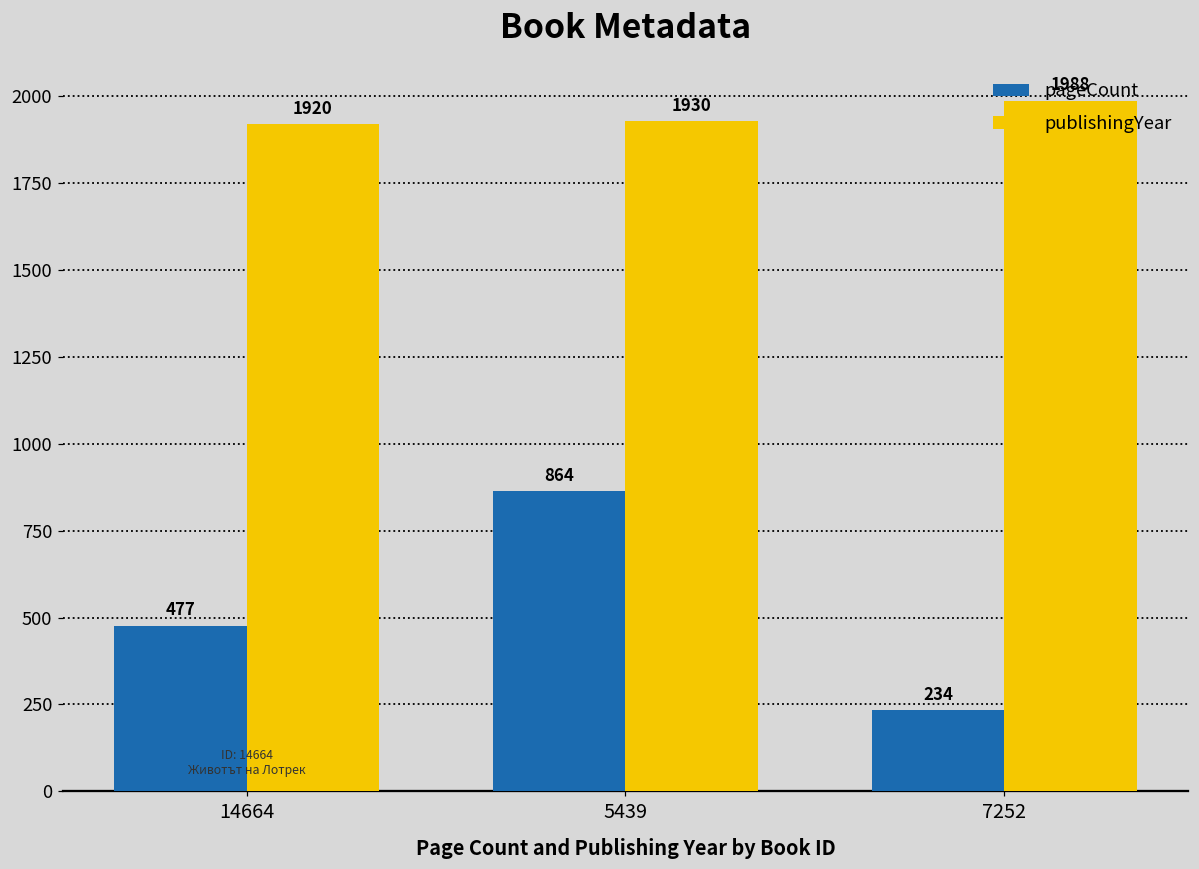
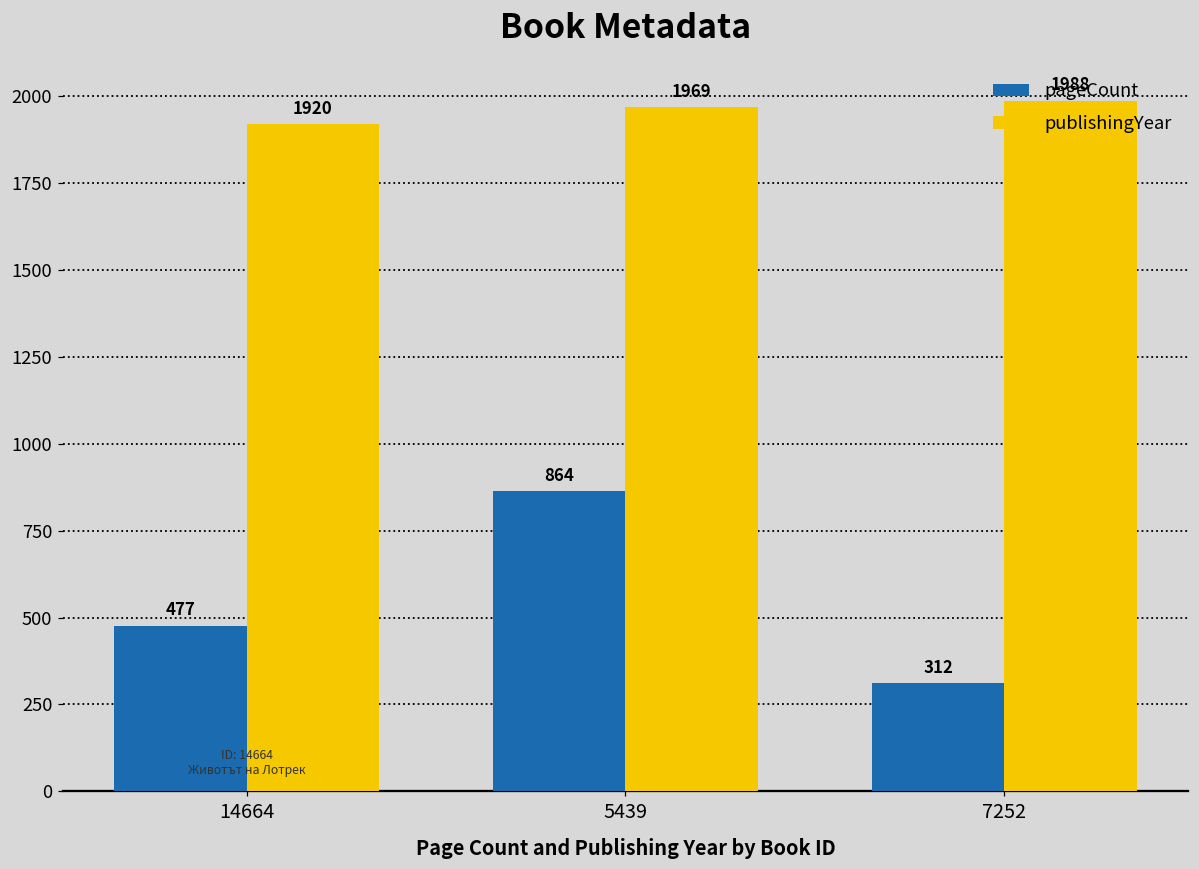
  {
    "pageCount": {
      "14664": 477,
      "5439": 864,
-     "7252": 234
+     "7252": 312
    },
    "publishingYear": {
      "14664": 1920,
-     "5439": 1930,
+     "5439": 1969,
      "7252": 1988
    }
  }
